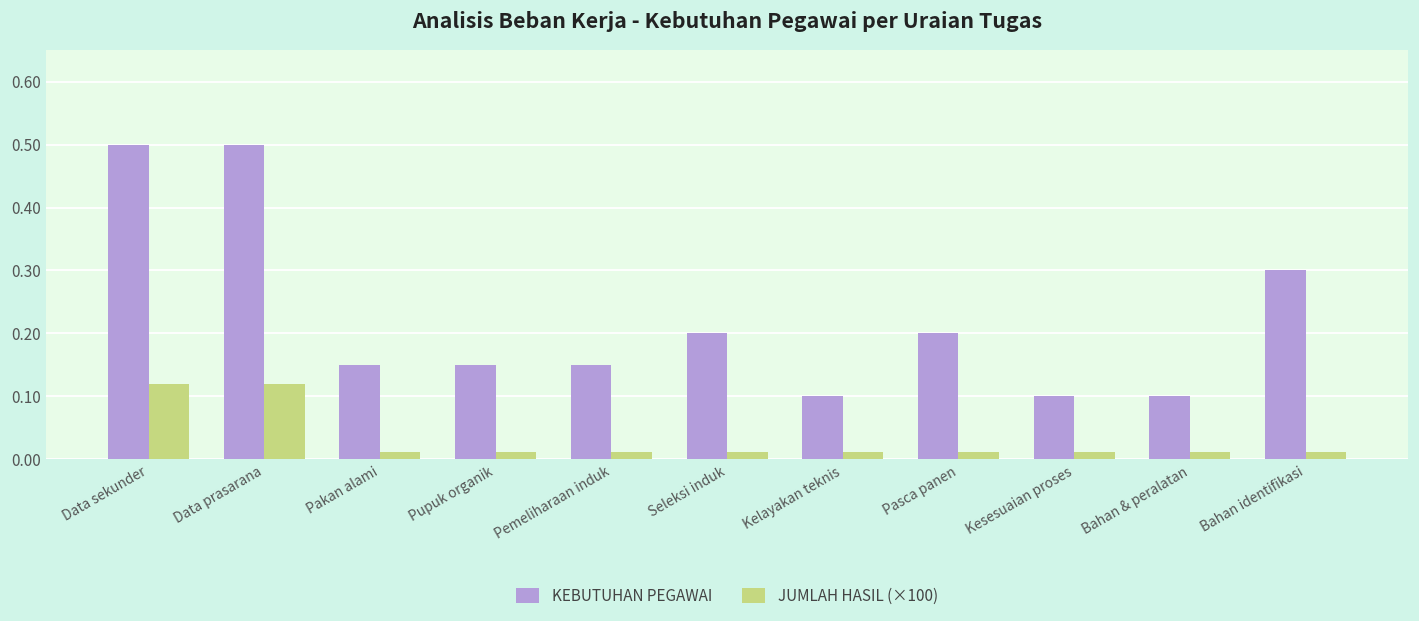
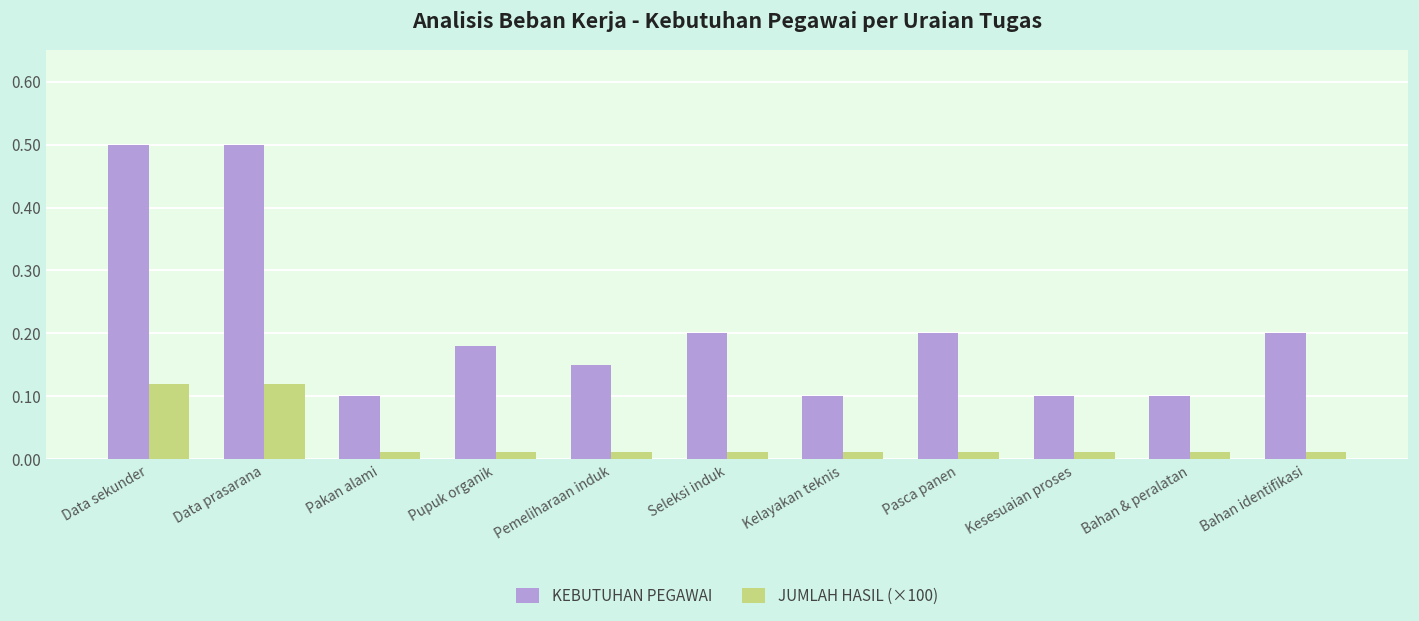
  {
    "KEBUTUHAN PEGAWAI": {
      "Data sekunder": 0.50,
      "Data prasarana": 0.50,
-     "Pakan alami": 0.15,
-     "Pupuk organik": 0.15,
+     "Pakan alami": 0.10,
+     "Pupuk organik": 0.18,
      "Pemeliharaan induk": 0.15,
      "Seleksi induk": 0.20,
      "Kelayakan teknis": 0.10,
      "Pasca panen": 0.20,
      "Kesesuaian proses": 0.10,
      "Bahan & peralatan": 0.10,
-     "Bahan identifikasi": 0.3
+     "Bahan identifikasi": 0.2
    },
    "JUMLAH HASIL (×100)": {
      "Data sekunder": 0.12,
      "Data prasarana": 0.12,
      "Pakan alami": 0.01,
      "Pupuk organik": 0.01,
      "Pemeliharaan induk": 0.01,
      "Seleksi induk": 0.01,
      "Kelayakan teknis": 0.01,
      "Pasca panen": 0.01,
      "Kesesuaian proses": 0.01,
      "Bahan & peralatan": 0.01,
      "Bahan identifikasi": 0.01
    }
  }
